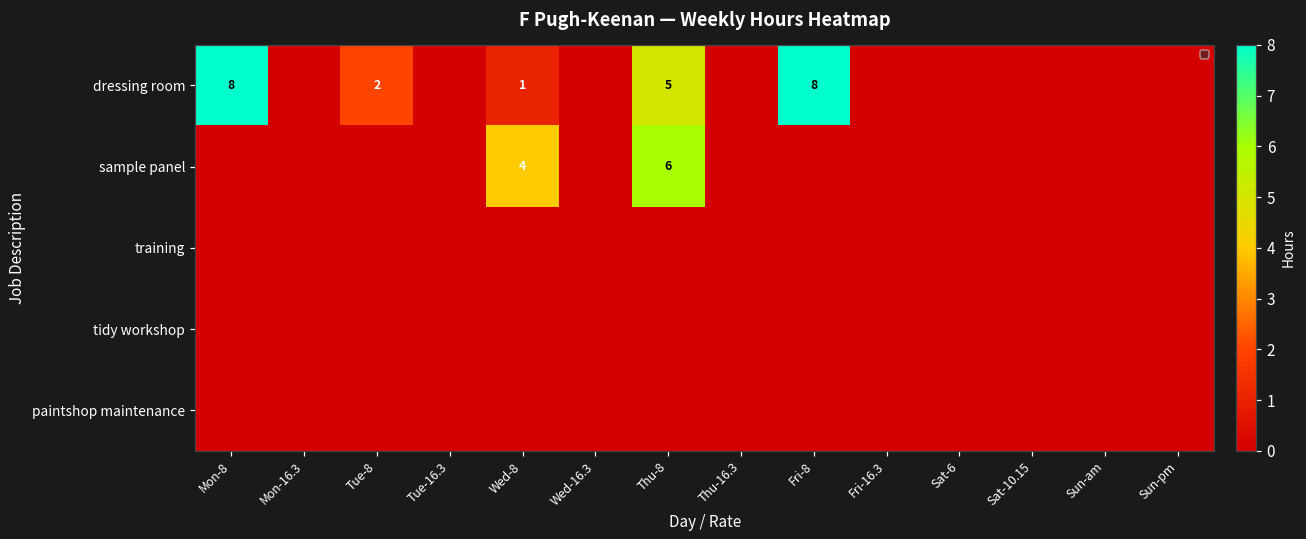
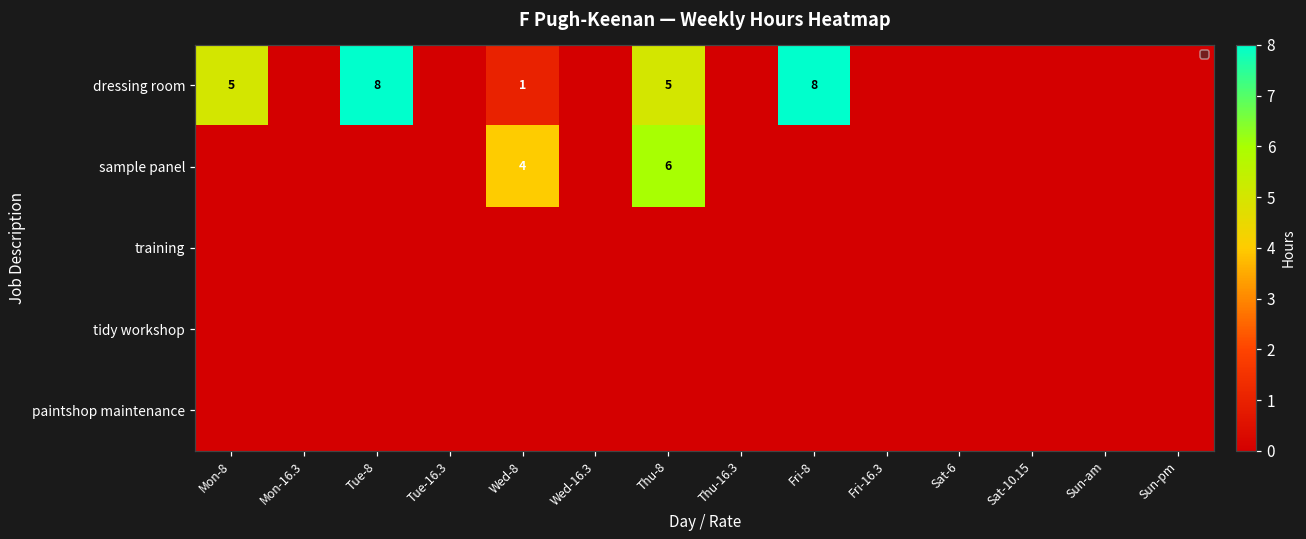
  {
    "dressing room": {
-     "Mon-8": 8,
-     "Tue-8": 2,
+     "Mon-8": 5,
+     "Tue-8": 8,
      "Wed-8": 1,
      "Thu-8": 5,
      "Fri-8": 8
    },
    "sample panel": {
      "Wed-8": 4,
      "Thu-8": 6
    }
  }
